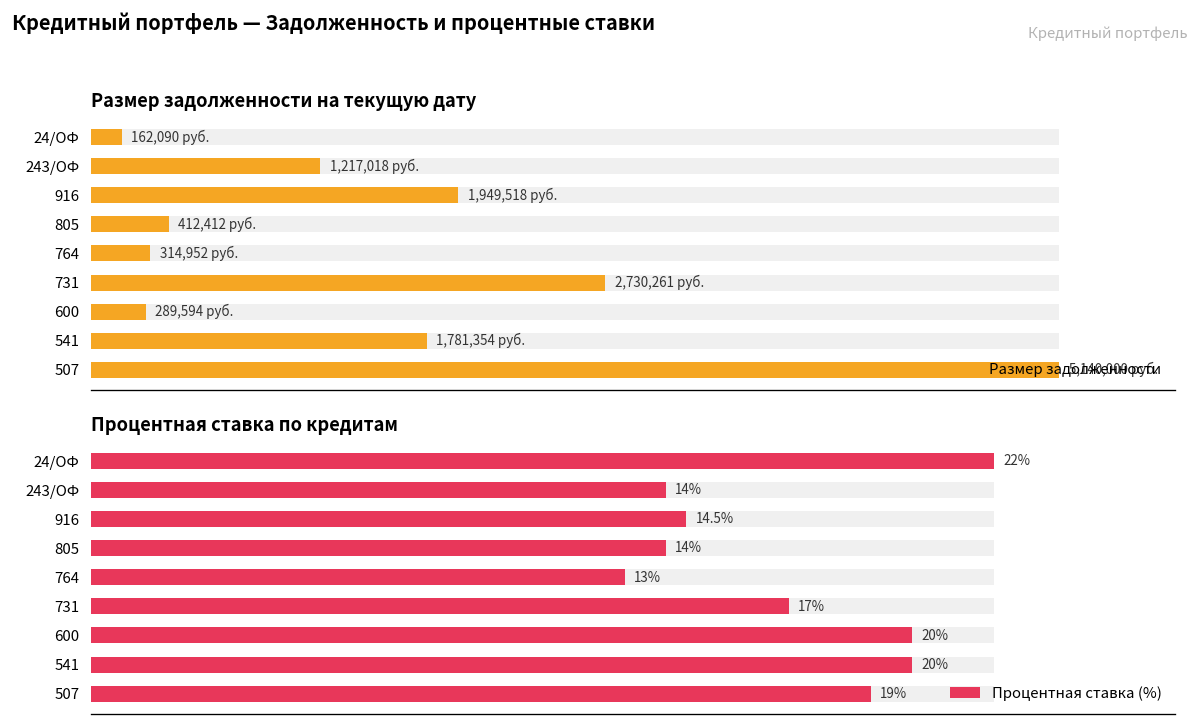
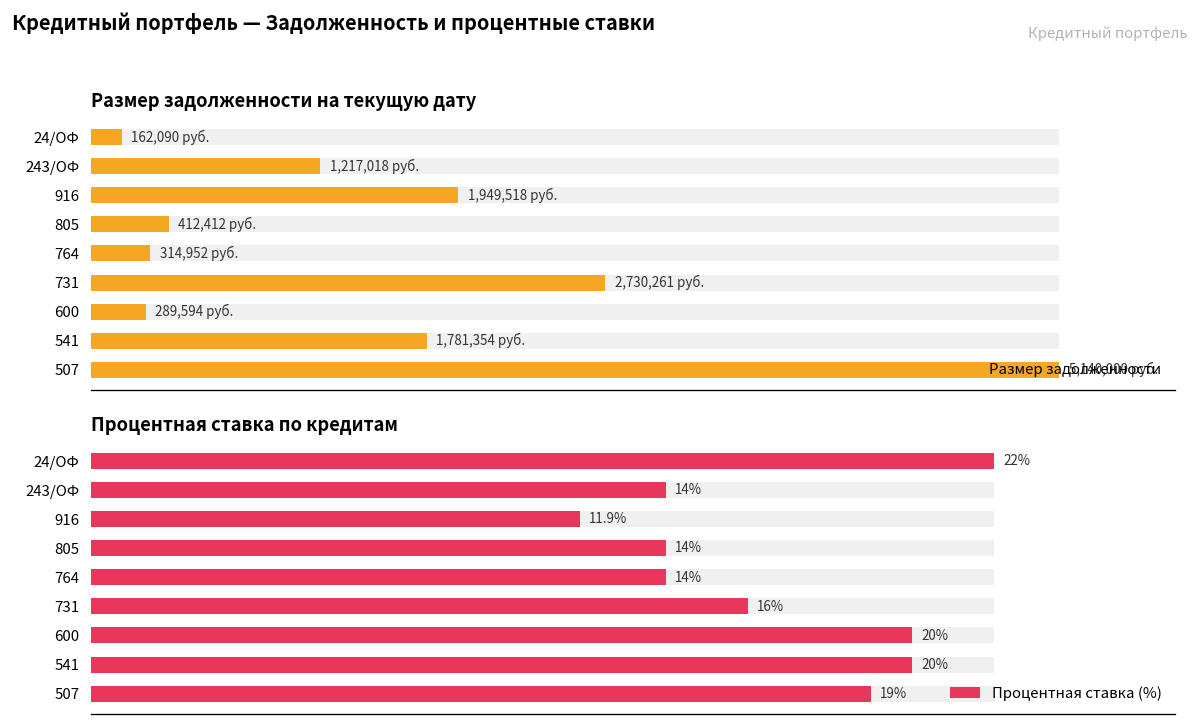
  {
    "Размер задолженности на текущую дату": {
      "Размер задолженности": {
        "507": "5,140,000"
      }
    },
    "Процентная ставка по кредитам": {
      "Процентная ставка (%)": {
        "24/ОФ": "22%",
-       "916": "14.5%",
-       "764": "13%",
-       "731": "17%"
+       "916": "11.9%",
+       "764": "14%",
+       "731": "16%"
      }
    }
  }
